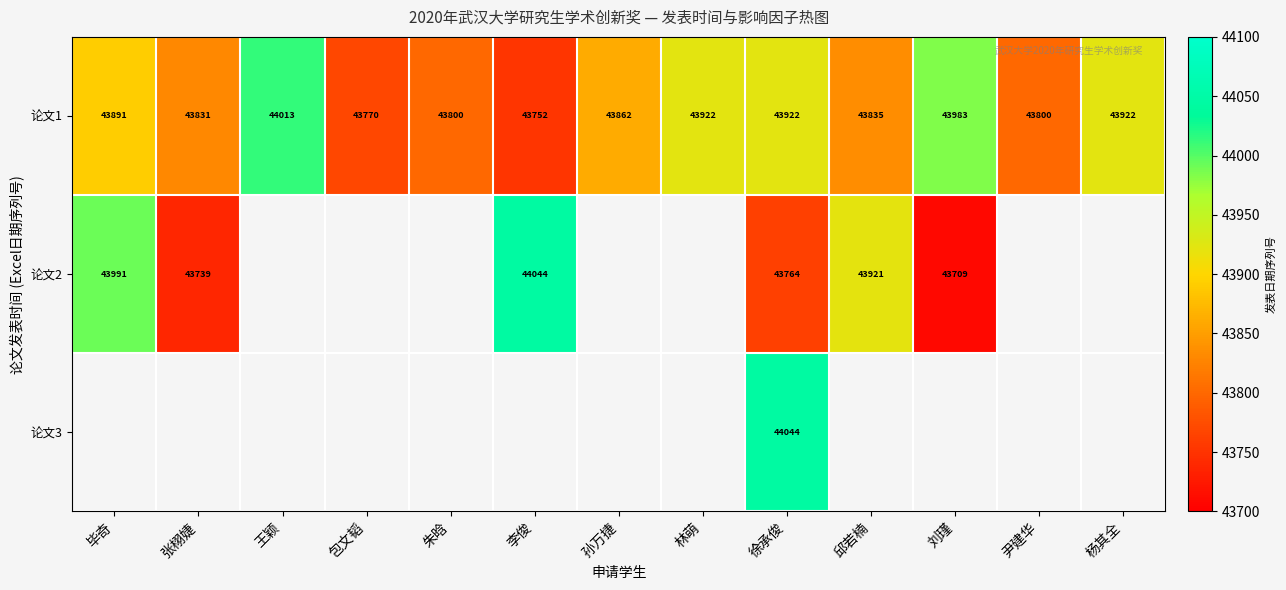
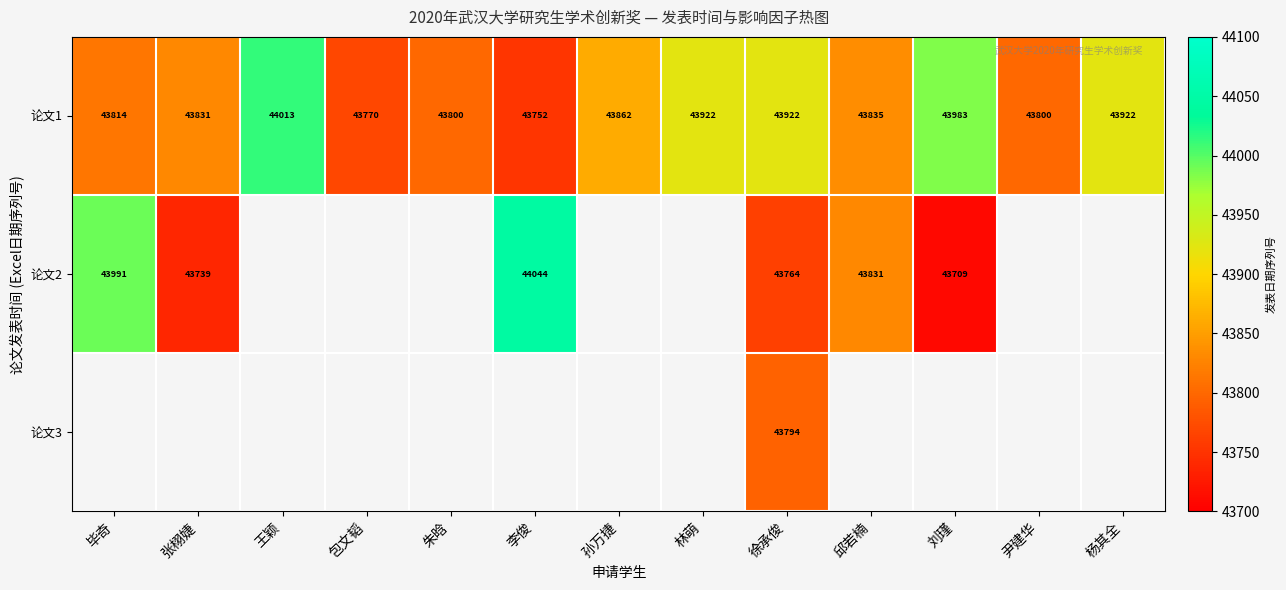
  {
    "论文1": {
-     "毕奇": 43891,
+     "毕奇": 43814,
      "张栩婕": 43831,
      "王颖": 44013,
      "包文韬": 43770,
      "朱晗": 43800,
      "李俊": 43752,
      "孙万捷": 43862,
      "林萌": 43922,
      "徐承俊": 43922,
      "邱若楠": 43835,
      "刘瑾": 43983,
      "杨其全": 43922
    },
    "论文2": {
      "毕奇": 43991,
      "张栩婕": 43739,
      "李俊": 44044,
      "徐承俊": 43764,
-     "邱若楠": 43921,
+     "邱若楠": 43831,
      "刘瑾": 43709
    },
    "论文3": {
-     "徐承俊": 44044
+     "徐承俊": 43794
    }
  }
